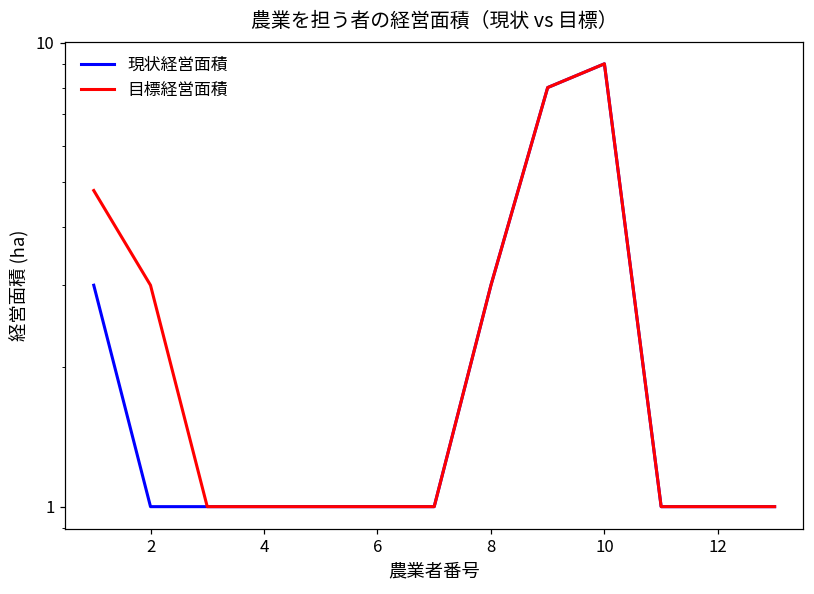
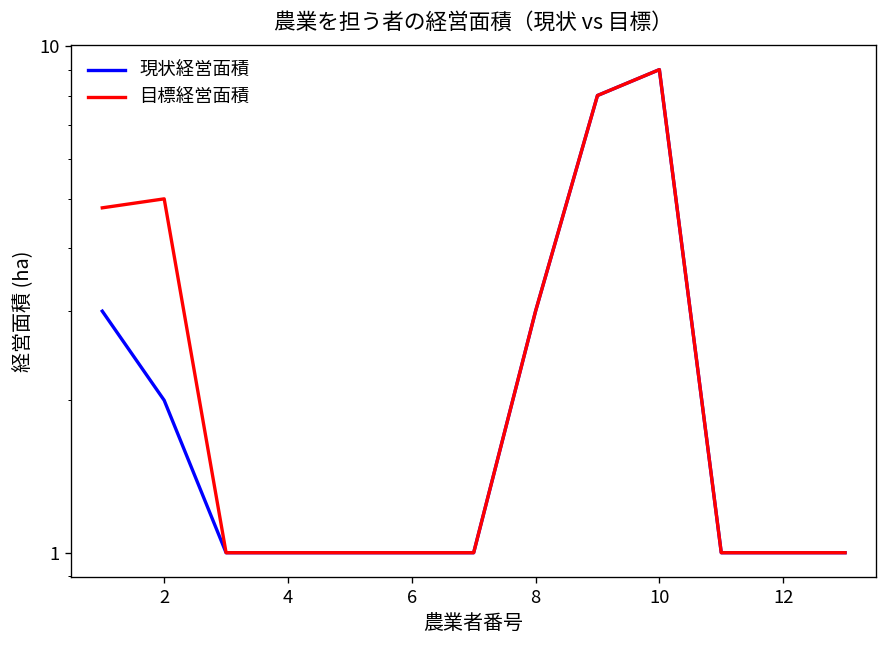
  {
    "現状経営面積": {
-     "2": 1
+     "2": 2
    },
    "目標経営面積": {
-     "2": 3
+     "2": 5
    }
  }
